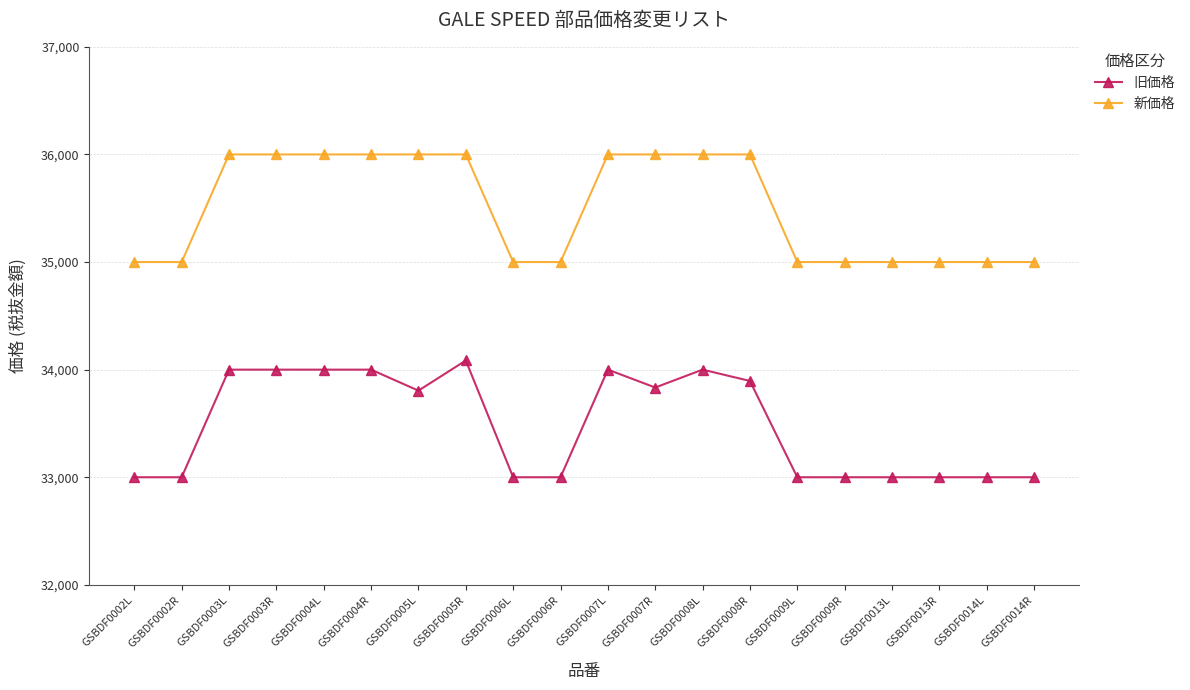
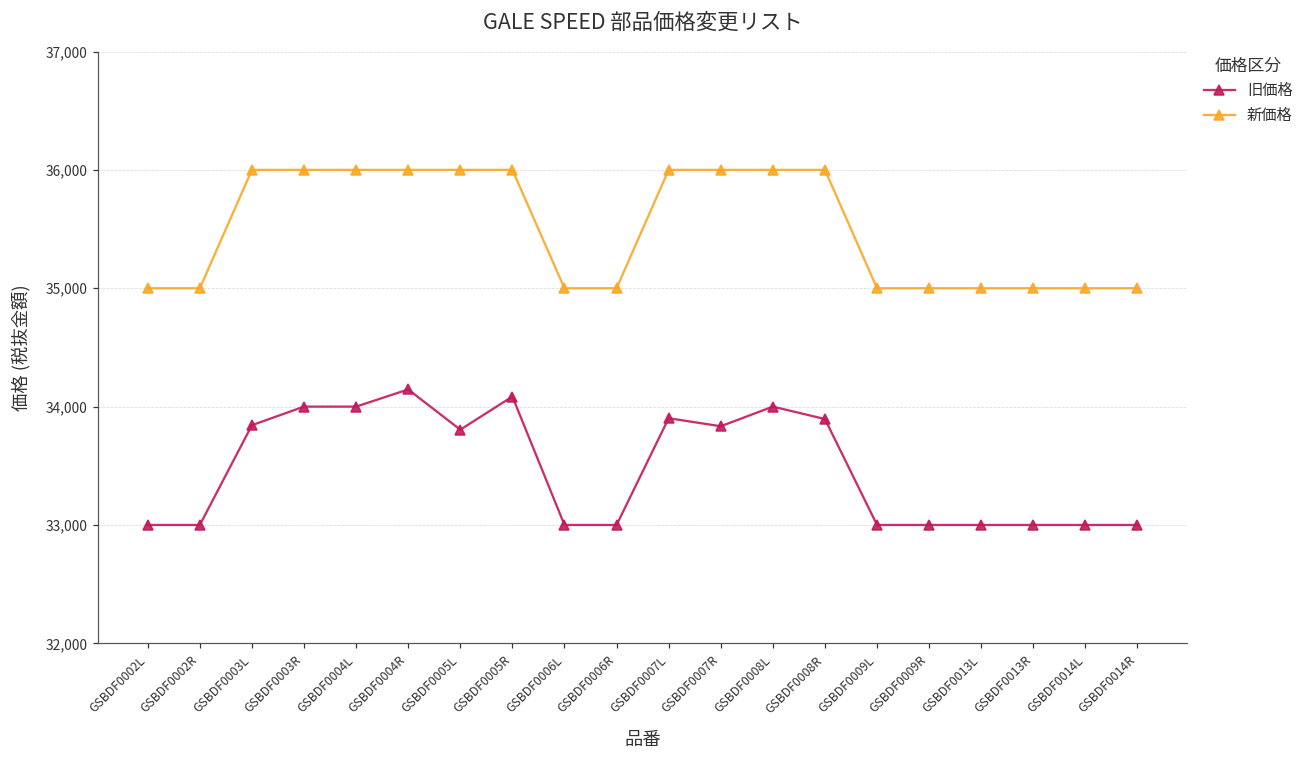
  {
    "旧価格": {
      "GSBDF0002L": "33,000",
      "GSBDF0002R": "33,000",
-     "GSBDF0003L": "34,000",
+     "GSBDF0003L": "33,840",
      "GSBDF0003R": "34,000",
      "GSBDF0004L": "34,000",
-     "GSBDF0004R": "34,000",
+     "GSBDF0004R": "34,150",
      "GSBDF0005L": "33,810",
      "GSBDF0005R": "34,090",
      "GSBDF0006L": "33,000",
      "GSBDF0006R": "33,000",
-     "GSBDF0007L": "34,000",
+     "GSBDF0007L": "33,900",
      "GSBDF0007R": "33,830",
      "GSBDF0008L": "34,000",
      "GSBDF0008R": "33,900",
      "GSBDF0009L": "33,000",
      "GSBDF0009R": "33,000",
      "GSBDF0013L": "33,000",
      "GSBDF0013R": "33,000",
      "GSBDF0014L": "33,000",
      "GSBDF0014R": "33,000"
    },
    "新価格": {
      "GSBDF0002L": "35,000",
      "GSBDF0002R": "35,000",
      "GSBDF0003L": "36,000",
      "GSBDF0003R": "36,000",
      "GSBDF0004L": "36,000",
      "GSBDF0004R": "36,000",
      "GSBDF0005L": "36,000",
      "GSBDF0005R": "36,000",
      "GSBDF0006L": "35,000",
      "GSBDF0006R": "35,000",
      "GSBDF0007L": "36,000",
      "GSBDF0007R": "36,000",
      "GSBDF0008L": "36,000",
      "GSBDF0008R": "36,000",
      "GSBDF0009L": "35,000",
      "GSBDF0009R": "35,000",
      "GSBDF0013L": "35,000",
      "GSBDF0013R": "35,000",
      "GSBDF0014L": "35,000",
      "GSBDF0014R": "35,000"
    }
  }
